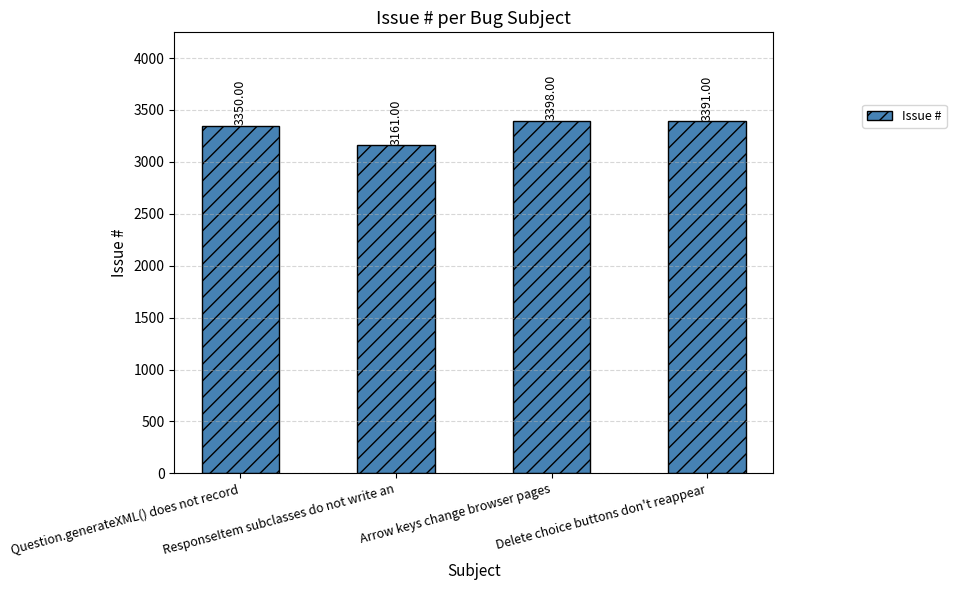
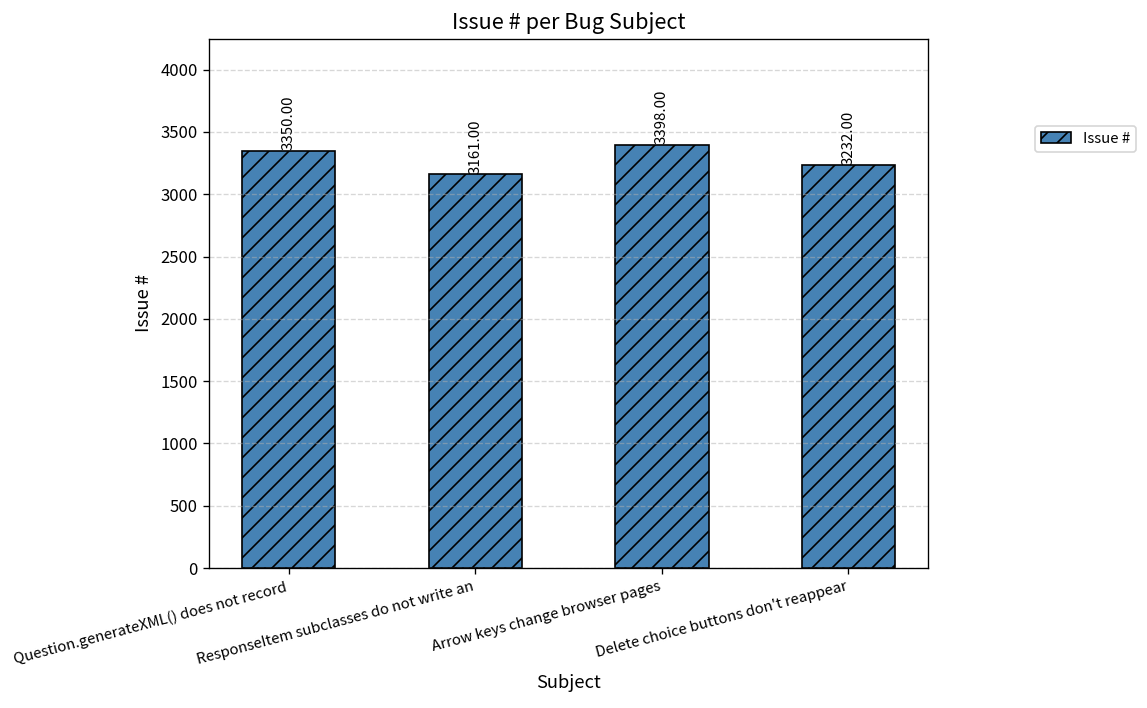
  {
    "Question.generateXML() does not record": 3350.00,
    "ResponseItem subclasses do not write an": 3161.00,
    "Arrow keys change browser pages": 3398.00,
-   "Delete choice buttons don't reappear": 3391.00
+   "Delete choice buttons don't reappear": 3232.00
  }
